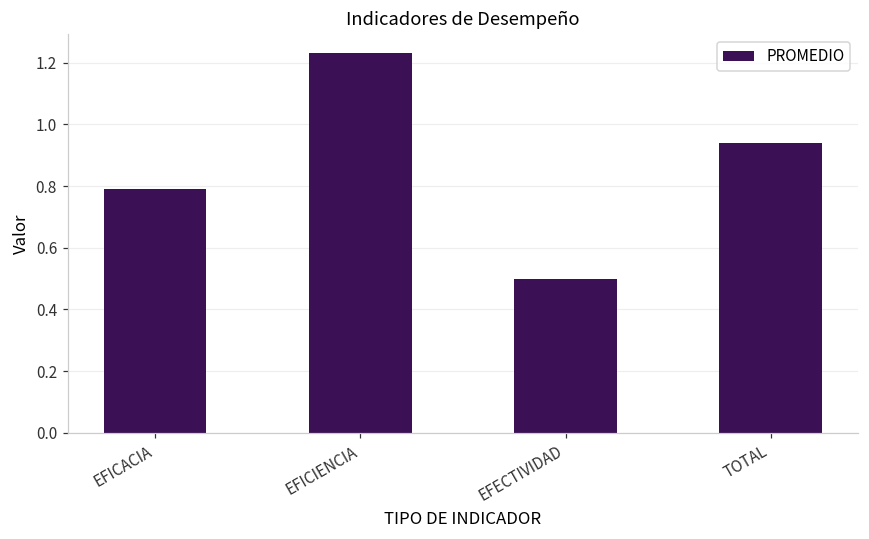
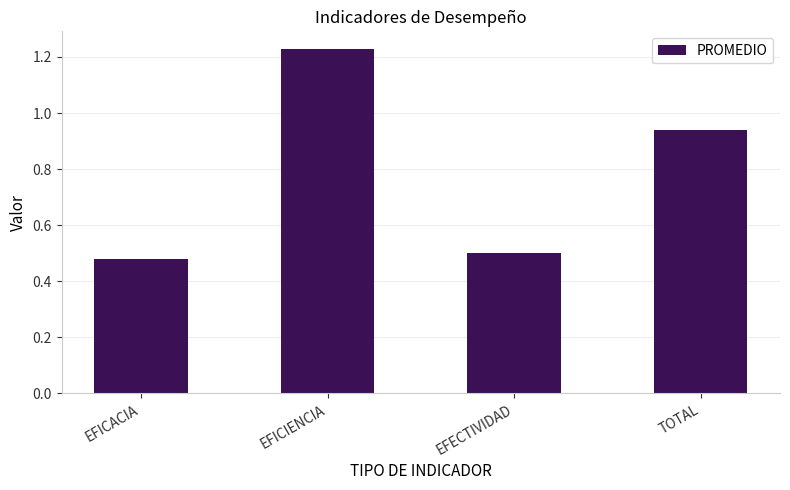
  {
-   "EFICACIA": 0.79,
+   "EFICACIA": 0.48,
    "EFICIENCIA": 1.23,
    "EFECTIVIDAD": 0.50,
    "TOTAL": 0.94
  }
